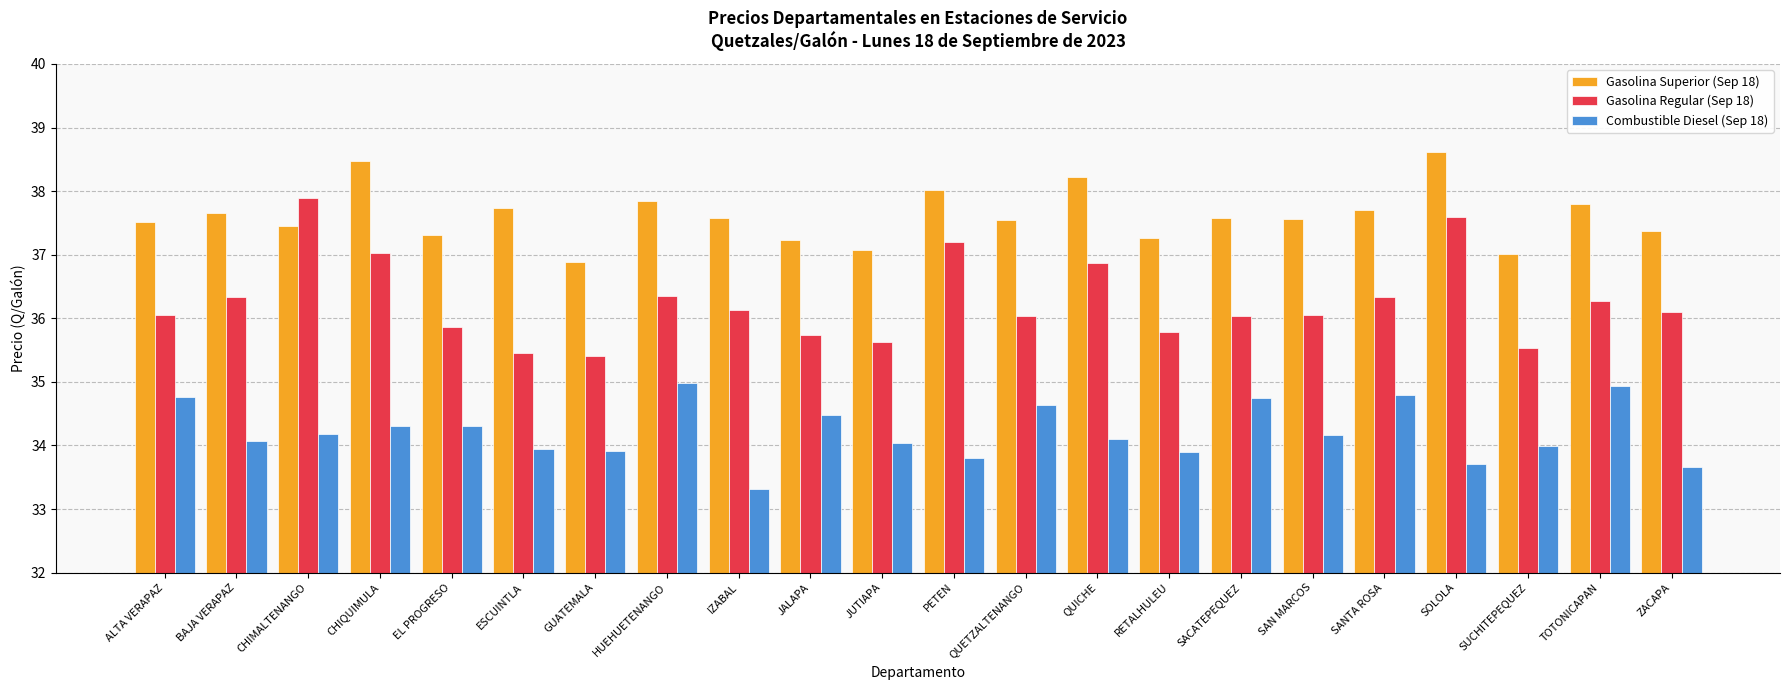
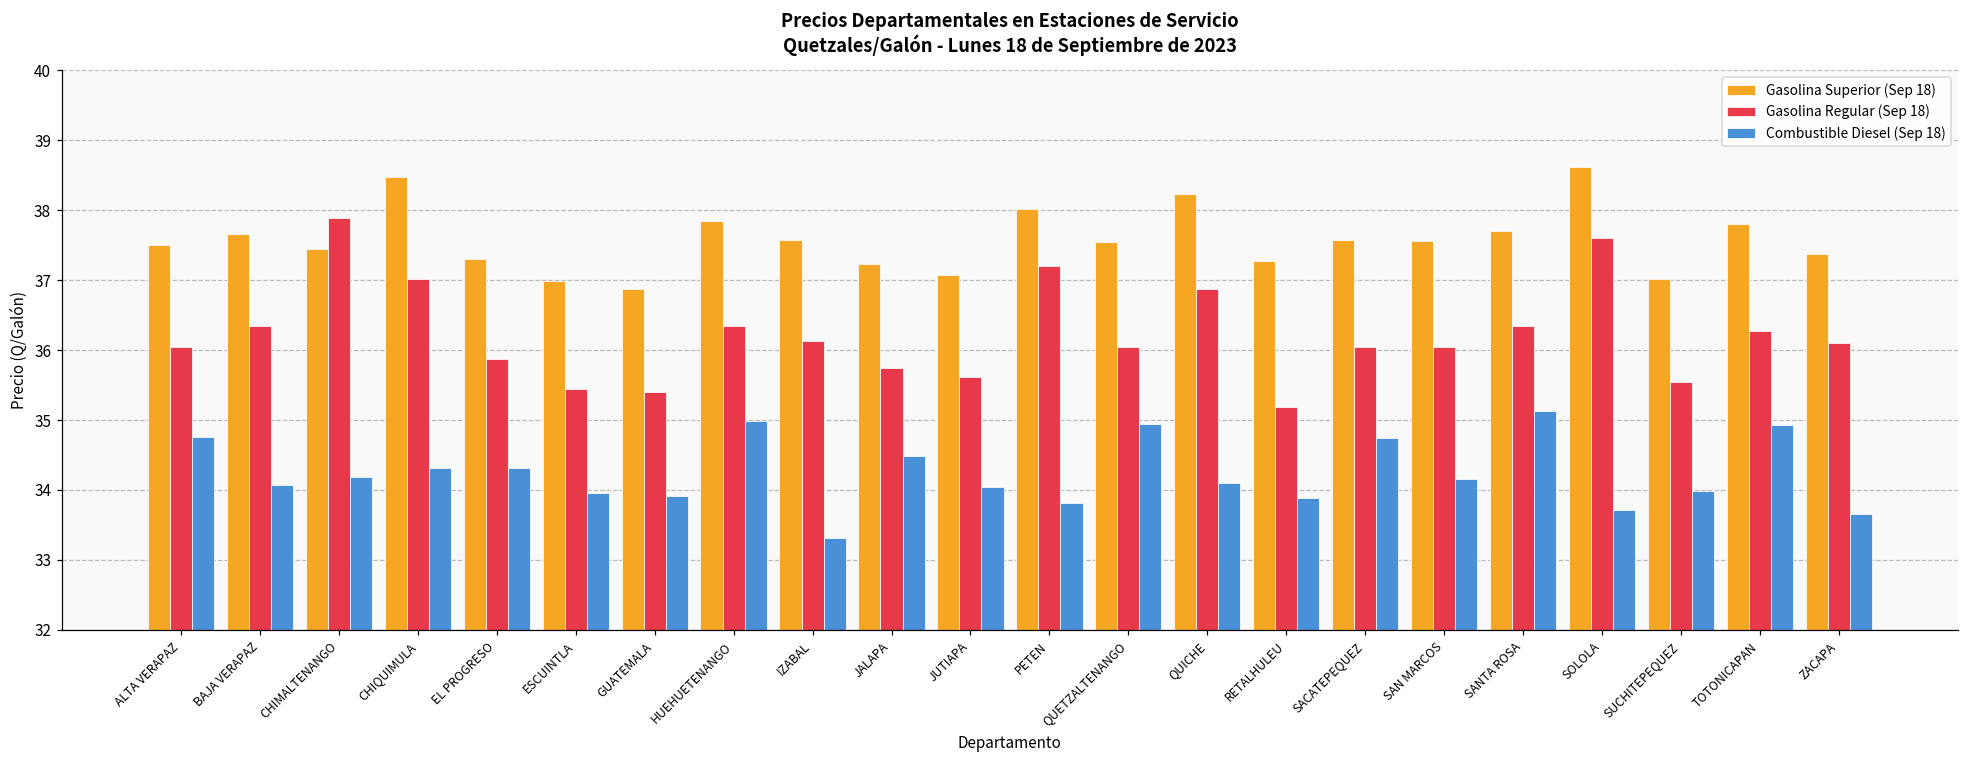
  {
    "Gasolina Superior (Sep 18)": {
      "ALTA VERAPAZ": 37.5,
      "BAJA VERAPAZ": 37.7,
      "CHIMALTENANGO": 37.5,
      "CHIQUIMULA": 38.5,
      "EL PROGRESO": 37.3,
-     "ESCUINTLA": 37.7,
+     "ESCUINTLA": 37.0,
      "GUATEMALA": 36.9,
      "HUEHUETENANGO": 37.9,
      "IZABAL": 37.6,
      "JALAPA": 37.2,
      "JUTIAPA": 37.1,
      "PETEN": 38.0,
      "QUETZALTENANGO": 37.6,
      "QUICHE": 38.2,
      "RETALHULEU": 37.3,
      "SACATEPEQUEZ": 37.6,
      "SAN MARCOS": 37.6,
      "SANTA ROSA": 37.7,
      "SOLOLA": 38.6,
      "SUCHITEPEQUEZ": 37.0,
      "TOTONICAPAN": 37.8,
      "ZACAPA": 37.4
    },
    "Gasolina Regular (Sep 18)": {
      "ALTA VERAPAZ": 36.1,
      "BAJA VERAPAZ": 36.3,
      "CHIMALTENANGO": 37.9,
      "CHIQUIMULA": 37.0,
      "EL PROGRESO": 35.9,
      "ESCUINTLA": 35.5,
      "GUATEMALA": 35.4,
      "HUEHUETENANGO": 36.4,
      "IZABAL": 36.1,
      "JALAPA": 35.7,
      "JUTIAPA": 35.6,
      "PETEN": 37.2,
      "QUETZALTENANGO": 36.0,
      "QUICHE": 36.9,
-     "RETALHULEU": 35.8,
+     "RETALHULEU": 35.2,
      "SACATEPEQUEZ": 36.0,
      "SAN MARCOS": 36.1,
      "SANTA ROSA": 36.3,
      "SOLOLA": 37.6,
      "SUCHITEPEQUEZ": 35.5,
      "TOTONICAPAN": 36.3,
      "ZACAPA": 36.1
    },
    "Combustible Diesel (Sep 18)": {
      "ALTA VERAPAZ": 34.8,
      "BAJA VERAPAZ": 34.1,
      "CHIMALTENANGO": 34.2,
      "CHIQUIMULA": 34.3,
      "EL PROGRESO": 34.3,
      "ESCUINTLA": 34.0,
      "GUATEMALA": 33.9,
      "HUEHUETENANGO": 35.0,
      "IZABAL": 33.3,
      "JALAPA": 34.5,
      "JUTIAPA": 34.0,
      "PETEN": 33.8,
-     "QUETZALTENANGO": 34.6,
+     "QUETZALTENANGO": 34.9,
      "QUICHE": 34.1,
      "RETALHULEU": 33.9,
      "SACATEPEQUEZ": 34.8,
      "SAN MARCOS": 34.2,
-     "SANTA ROSA": 34.8,
+     "SANTA ROSA": 35.1,
      "SOLOLA": 33.7,
      "SUCHITEPEQUEZ": 34.0,
      "TOTONICAPAN": 34.9,
      "ZACAPA": 33.7
    }
  }
